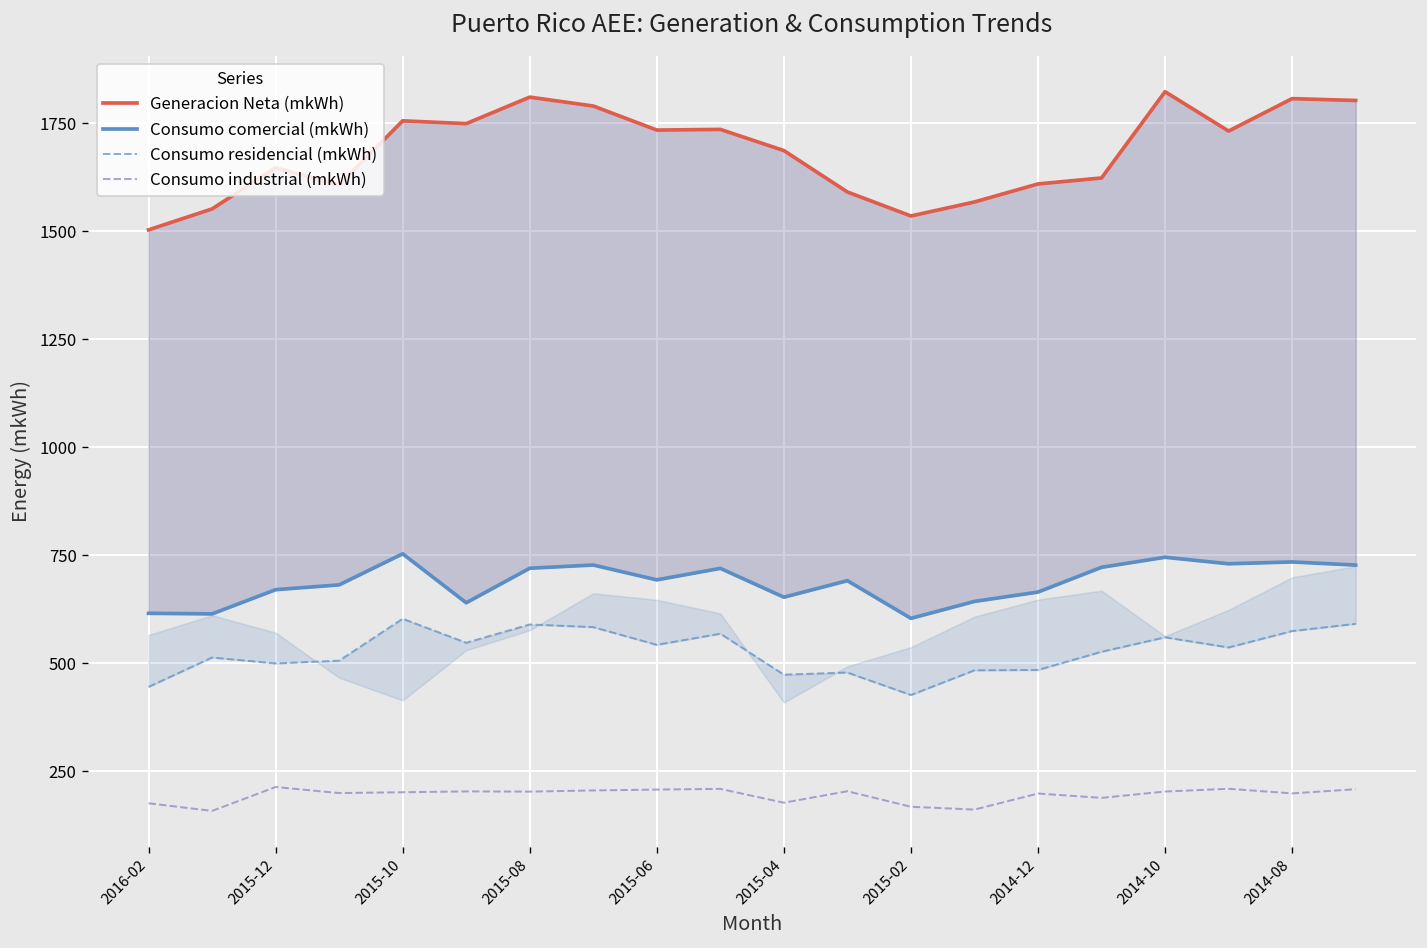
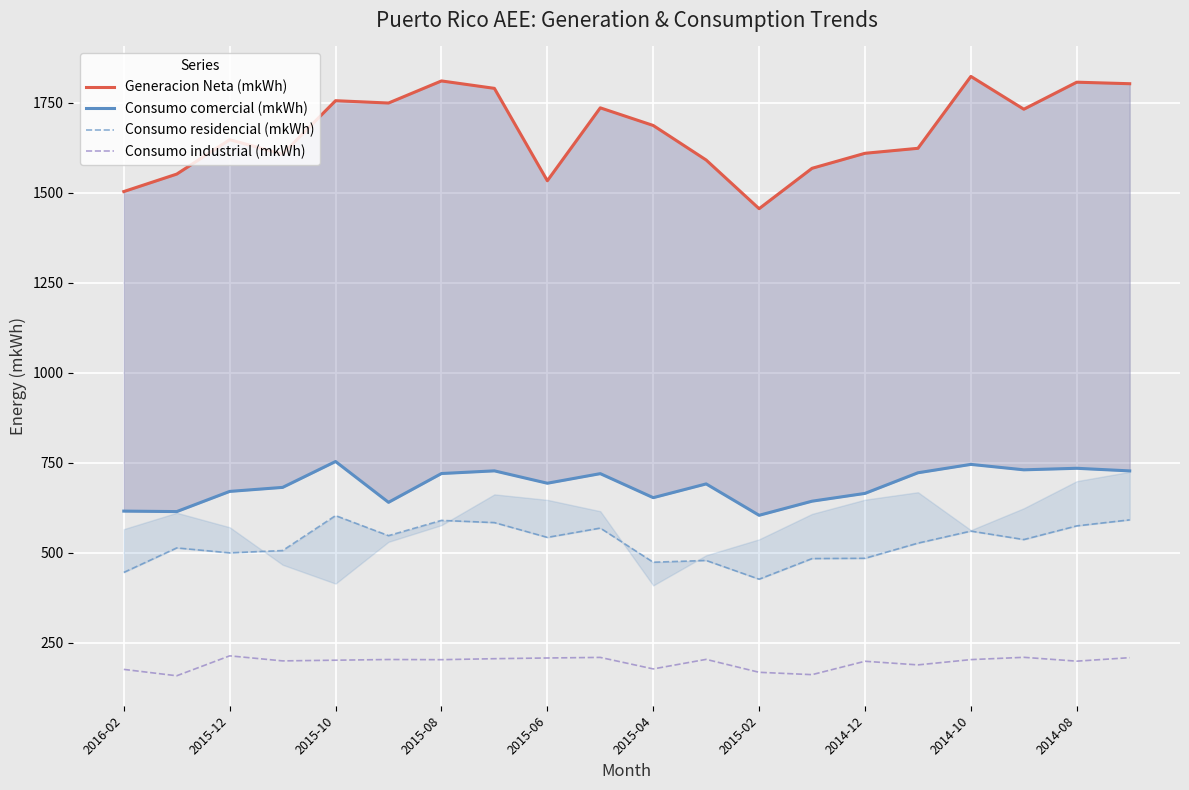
  {
    "Generacion Neta (mkWh)": {
      "2016-02": 1500,
      "2015-10": 1760,
      "2015-08": 1810,
-     "2015-06": 1730,
+     "2015-06": 1530,
      "2015-04": 1690,
-     "2015-02": 1540,
+     "2015-02": 1460,
      "2014-12": 1610,
      "2014-10": 1820,
      "2014-08": 1810
    }
  }
